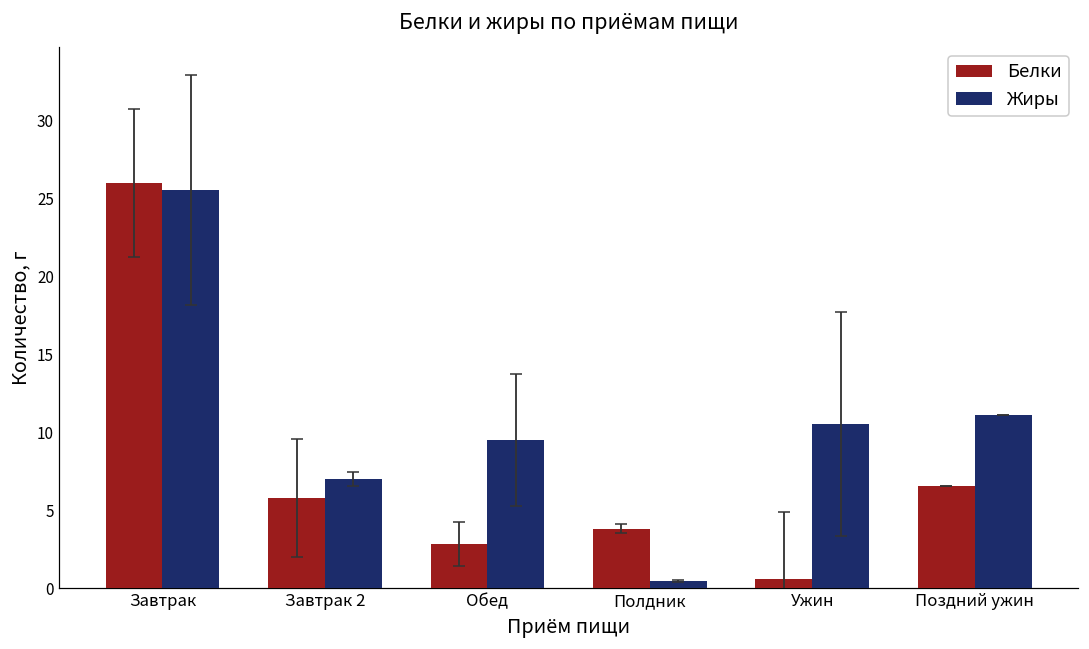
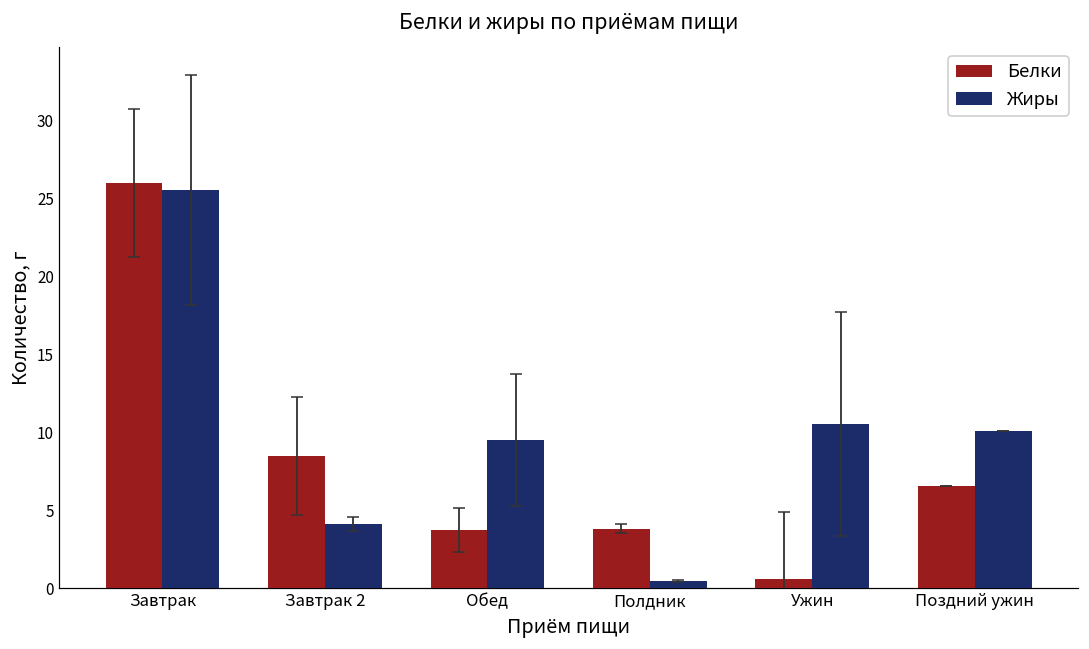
  {
    "Белки": {
      "Завтрак": 26.0,
-     "Завтрак 2": 5.8,
-     "Обед": 2.8,
+     "Завтрак 2": 8.5,
+     "Обед": 3.7,
      "Полдник": 3.8,
      "Ужин": 0.6,
      "Поздний ужин": 6.5
    },
    "Жиры": {
      "Завтрак": 25.5,
-     "Завтрак 2": 7.0,
+     "Завтрак 2": 4.1,
      "Обед": 9.5,
      "Полдник": 0.5,
      "Ужин": 10.5,
-     "Поздний ужин": 11.1
+     "Поздний ужин": 10.1
    }
  }
